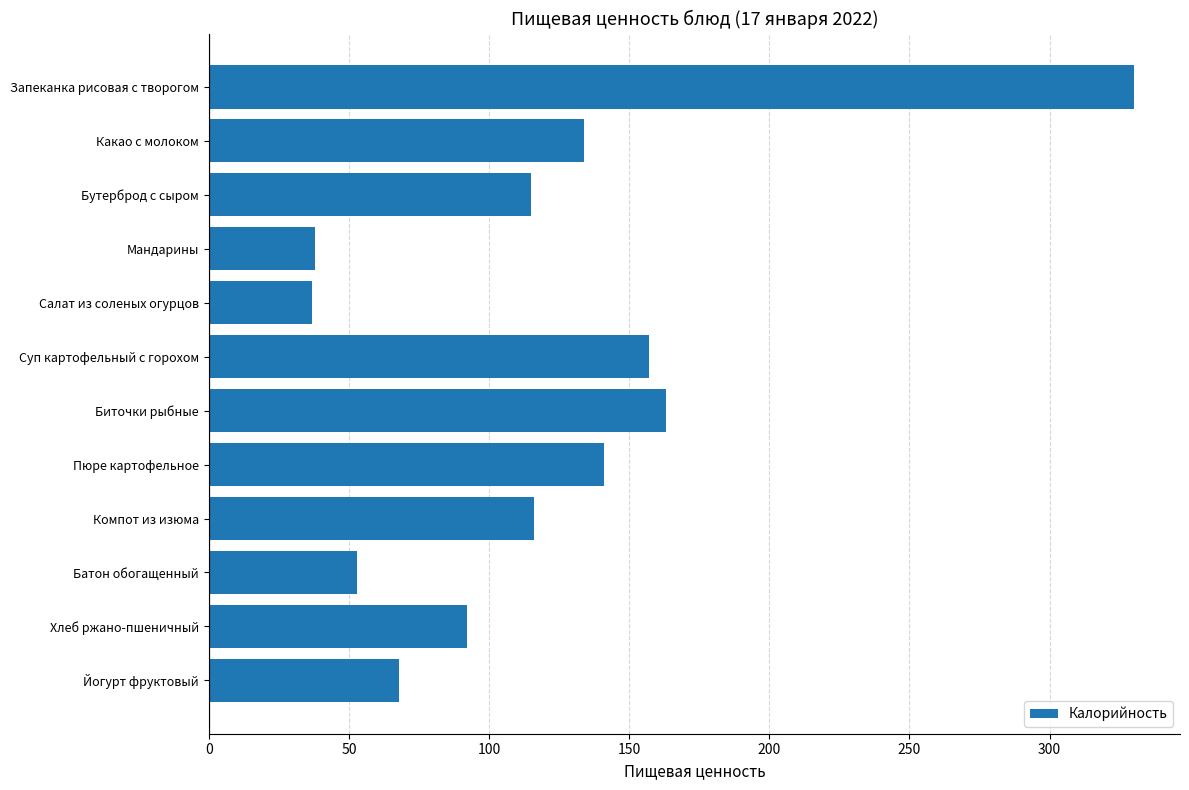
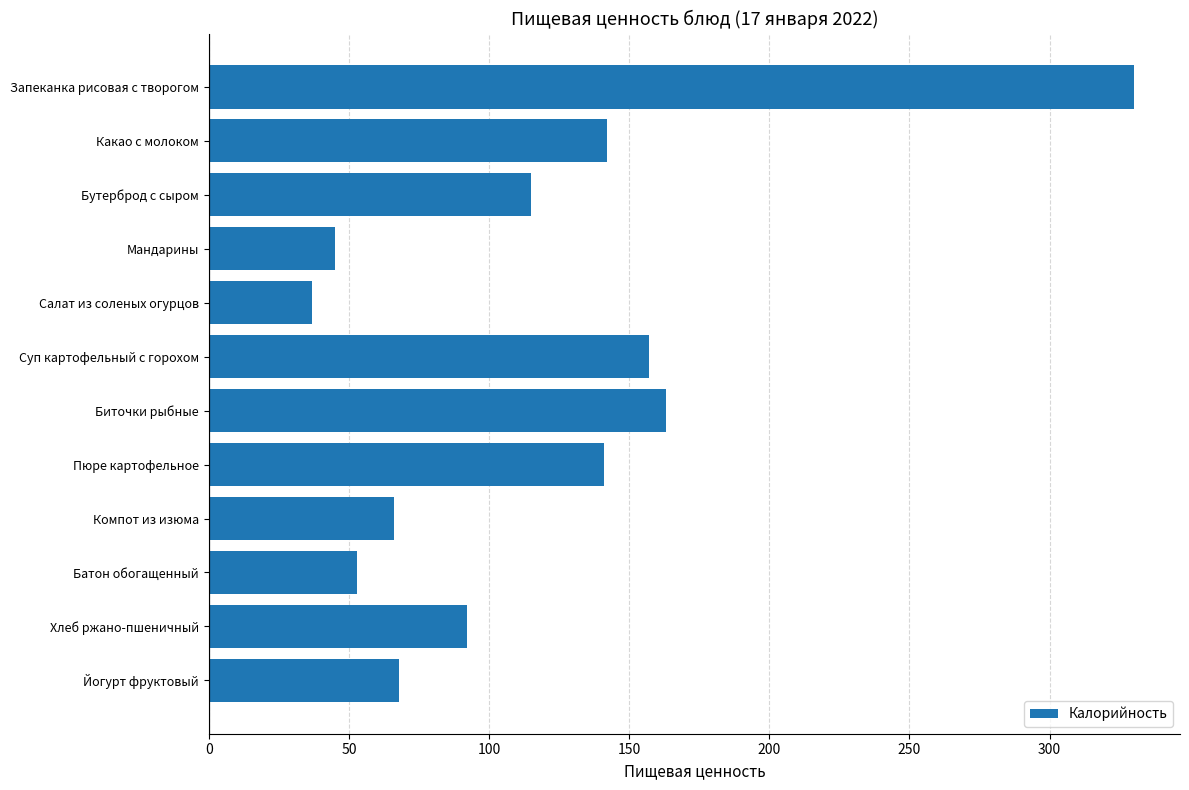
  {
    "Запеканка рисовая с творогом": 330,
-   "Какао с молоком": 134,
+   "Какао с молоком": 142,
    "Бутерброд с сыром": 115,
-   "Мандарины": 38,
+   "Мандарины": 45,
    "Салат из соленых огурцов": 37,
    "Суп картофельный с горохом": 157,
    "Биточки рыбные": 163,
    "Пюре картофельное": 141,
-   "Компот из изюма": 116,
+   "Компот из изюма": 66,
    "Батон обогащенный": 53,
    "Хлеб ржано-пшеничный": 92,
    "Йогурт фруктовый": 68
  }
